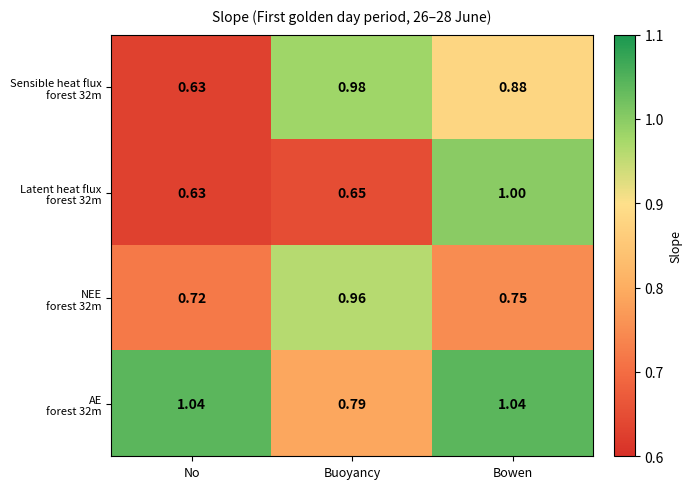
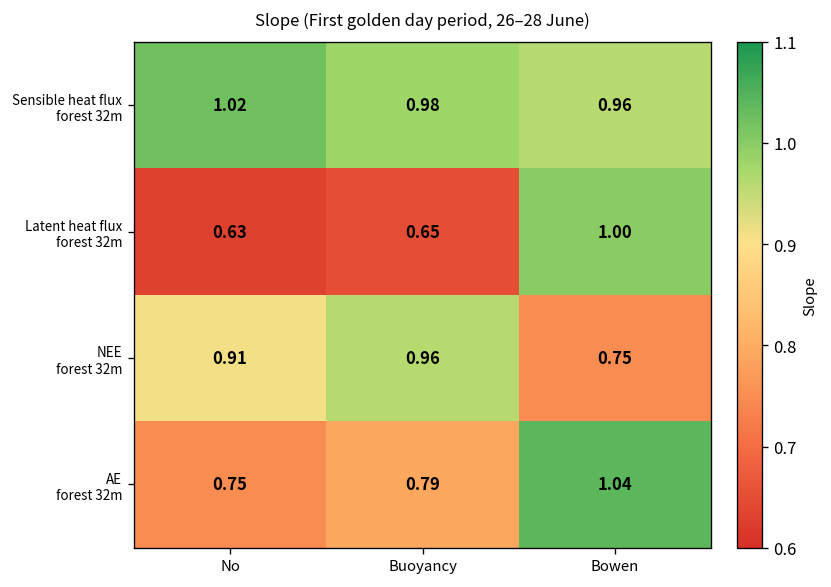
  {
    "Sensible heat flux forest 32m": {
-     "No": 0.63,
+     "No": 1.02,
      "Buoyancy": 0.98,
-     "Bowen": 0.88
+     "Bowen": 0.96
    },
    "Latent heat flux forest 32m": {
      "No": 0.63,
      "Buoyancy": 0.65,
      "Bowen": 1.00
    },
    "NEE forest 32m": {
-     "No": 0.72,
+     "No": 0.91,
      "Buoyancy": 0.96,
      "Bowen": 0.75
    },
    "AE forest 32m": {
-     "No": 1.04,
+     "No": 0.75,
      "Buoyancy": 0.79,
      "Bowen": 1.04
    }
  }
